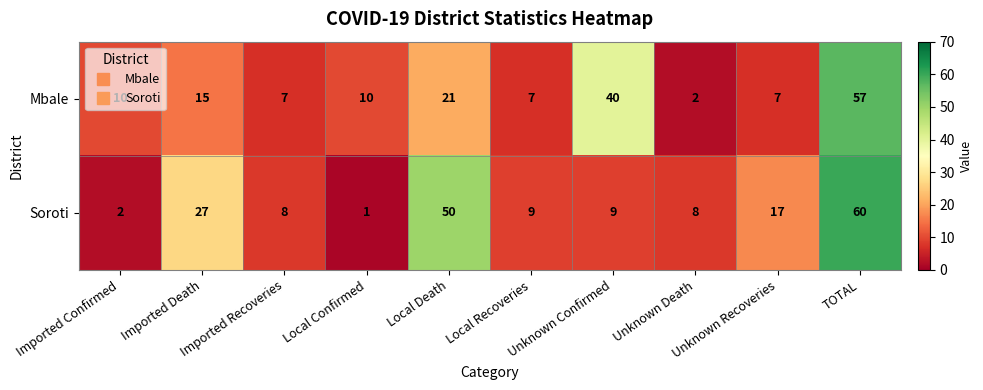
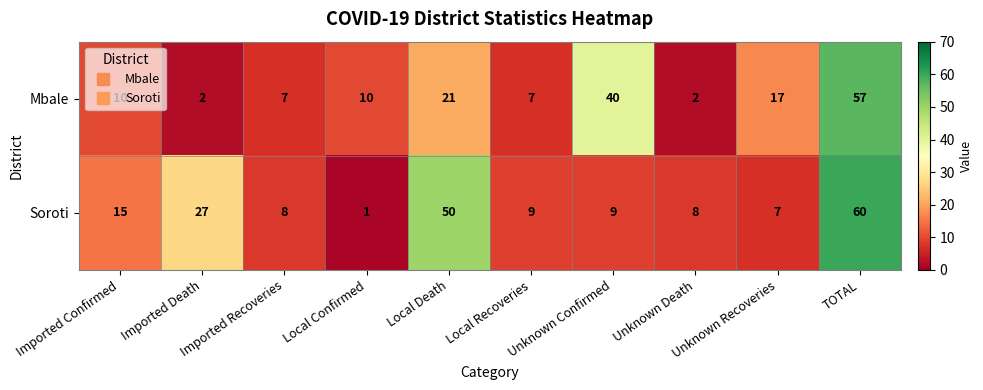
  {
    "Mbale": {
-     "Imported Death": 15,
+     "Imported Death": 2,
      "Imported Recoveries": 7,
      "Local Confirmed": 10,
      "Local Death": 21,
      "Local Recoveries": 7,
      "Unknown Confirmed": 40,
      "Unknown Death": 2,
-     "Unknown Recoveries": 7,
+     "Unknown Recoveries": 17,
      "TOTAL": 57
    },
    "Soroti": {
-     "Imported Confirmed": 2,
+     "Imported Confirmed": 15,
      "Imported Death": 27,
      "Imported Recoveries": 8,
      "Local Confirmed": 1,
      "Local Death": 50,
      "Local Recoveries": 9,
      "Unknown Confirmed": 9,
      "Unknown Death": 8,
-     "Unknown Recoveries": 17,
+     "Unknown Recoveries": 7,
      "TOTAL": 60
    }
  }
